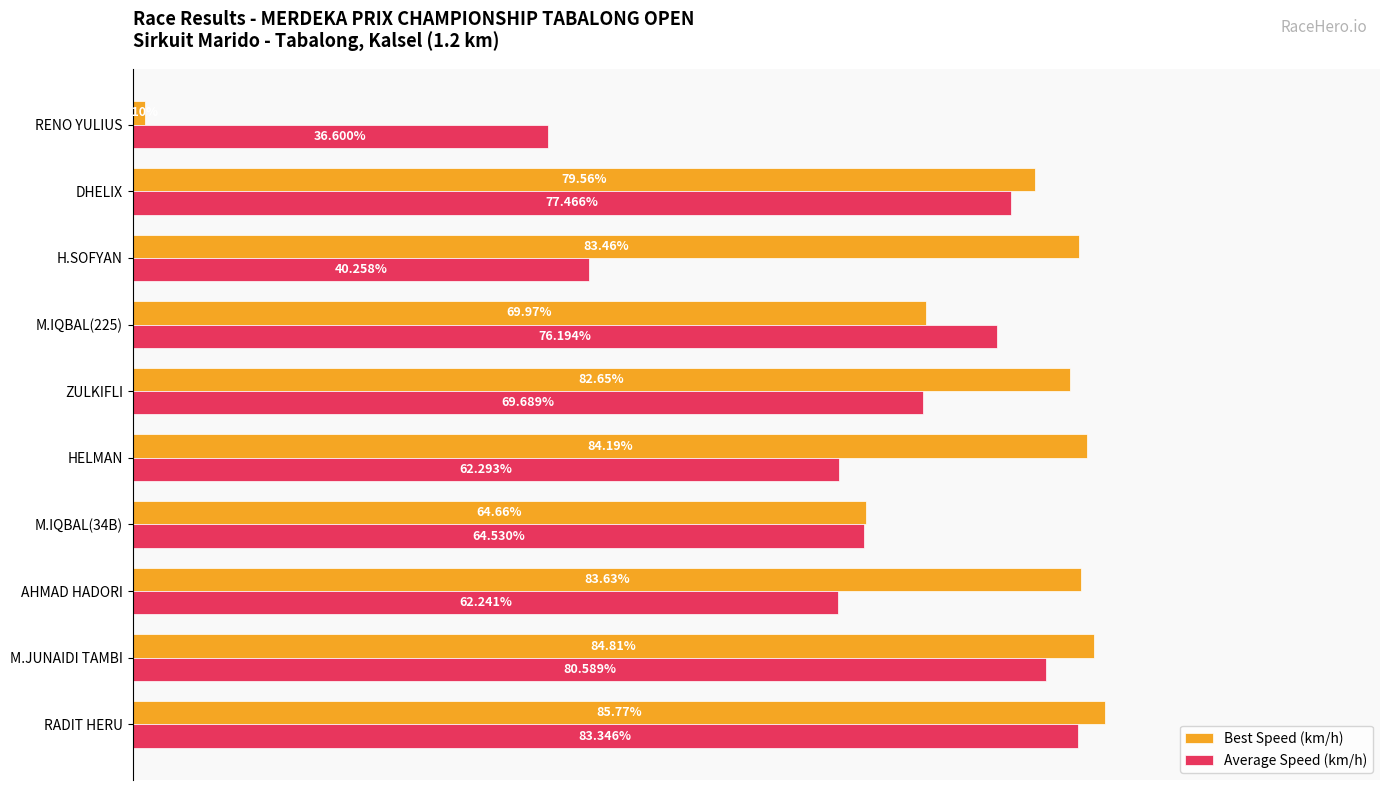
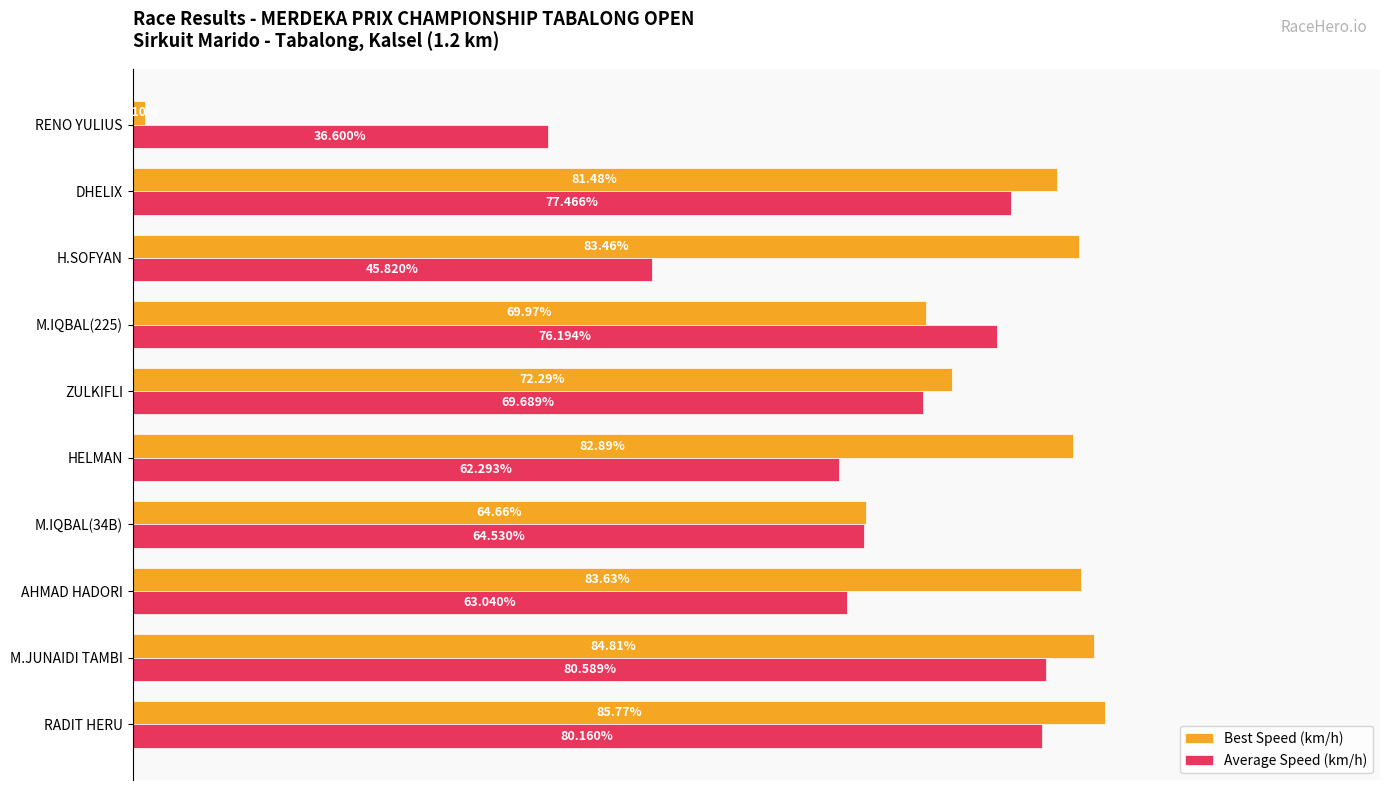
  {
    "Best Speed (km/h)": {
-     "DHELIX": "79.56%",
+     "DHELIX": "81.48%",
      "H.SOFYAN": "83.46%",
      "M.IQBAL(225)": "69.97%",
-     "ZULKIFLI": "82.65%",
-     "HELMAN": "84.19%",
+     "ZULKIFLI": "72.29%",
+     "HELMAN": "82.89%",
      "M.IQBAL(34B)": "64.66%",
      "AHMAD HADORI": "83.63%",
      "M.JUNAIDI TAMBI": "84.81%",
      "RADIT HERU": "85.77%"
    },
    "Average Speed (km/h)": {
      "RENO YULIUS": "36.600%",
      "DHELIX": "77.466%",
-     "H.SOFYAN": "40.258%",
+     "H.SOFYAN": "45.820%",
      "M.IQBAL(225)": "76.194%",
      "ZULKIFLI": "69.689%",
      "HELMAN": "62.293%",
      "M.IQBAL(34B)": "64.530%",
-     "AHMAD HADORI": "62.241%",
+     "AHMAD HADORI": "63.040%",
      "M.JUNAIDI TAMBI": "80.589%",
-     "RADIT HERU": "83.346%"
+     "RADIT HERU": "80.160%"
    }
  }
